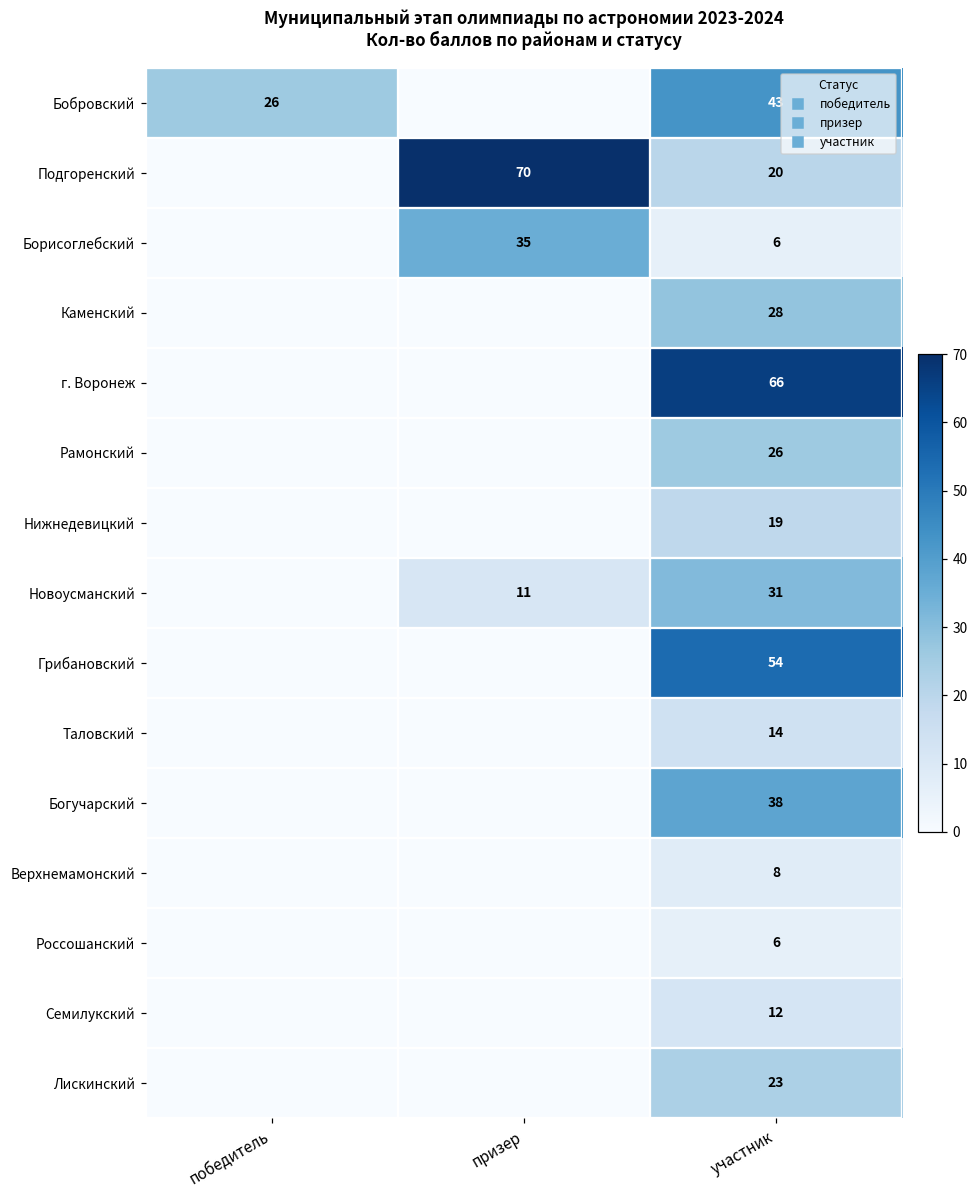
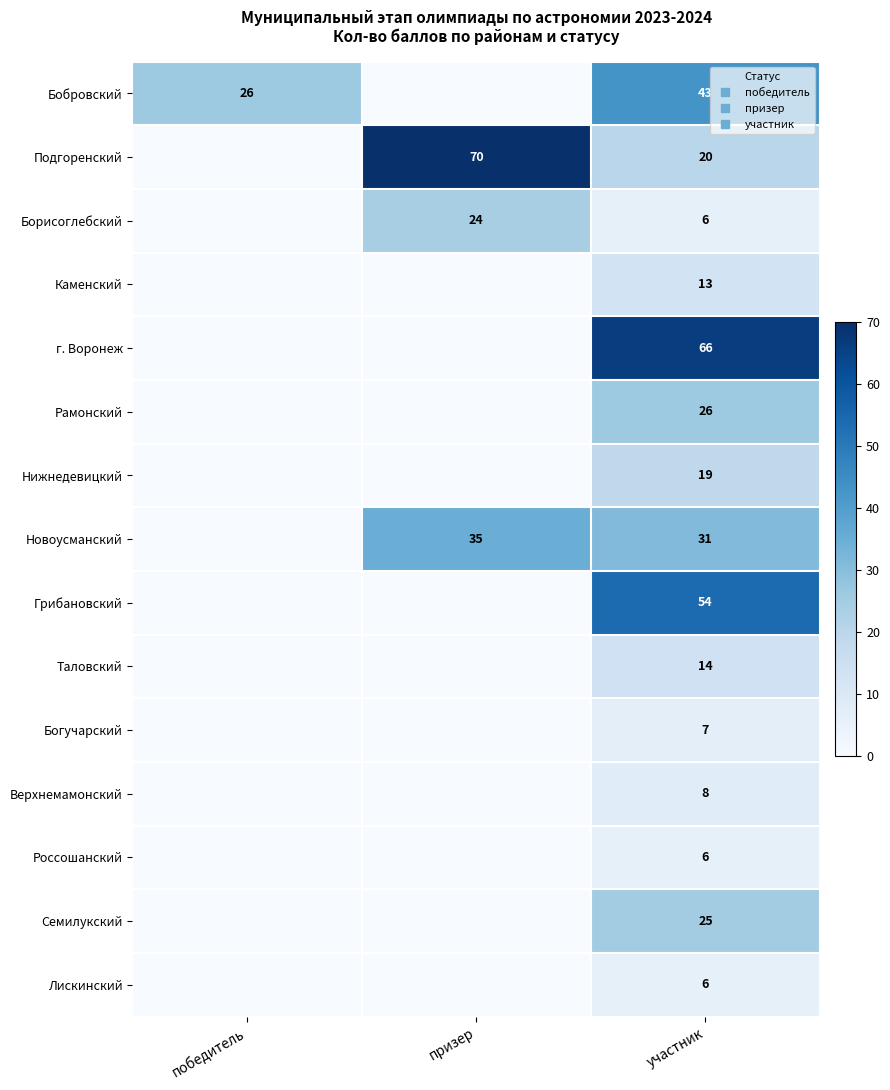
  {
    "Бобровский": {
      "победитель": 26
    },
    "Подгоренский": {
      "призер": 70,
      "участник": 20
    },
    "Борисоглебский": {
-     "призер": 35,
+     "призер": 24,
      "участник": 6
    },
    "Каменский": {
-     "участник": 28
+     "участник": 13
    },
    "г. Воронеж": {
      "участник": 66
    },
    "Рамонский": {
      "участник": 26
    },
    "Нижнедевицкий": {
      "участник": 19
    },
    "Новоусманский": {
-     "призер": 11,
+     "призер": 35,
      "участник": 31
    },
    "Грибановский": {
      "участник": 54
    },
    "Таловский": {
      "участник": 14
    },
    "Богучарский": {
-     "участник": 38
+     "участник": 7
    },
    "Верхнемамонский": {
      "участник": 8
    },
    "Россошанский": {
      "участник": 6
    },
    "Семилукский": {
-     "участник": 12
+     "участник": 25
    },
    "Лискинский": {
-     "участник": 23
+     "участник": 6
    }
  }
